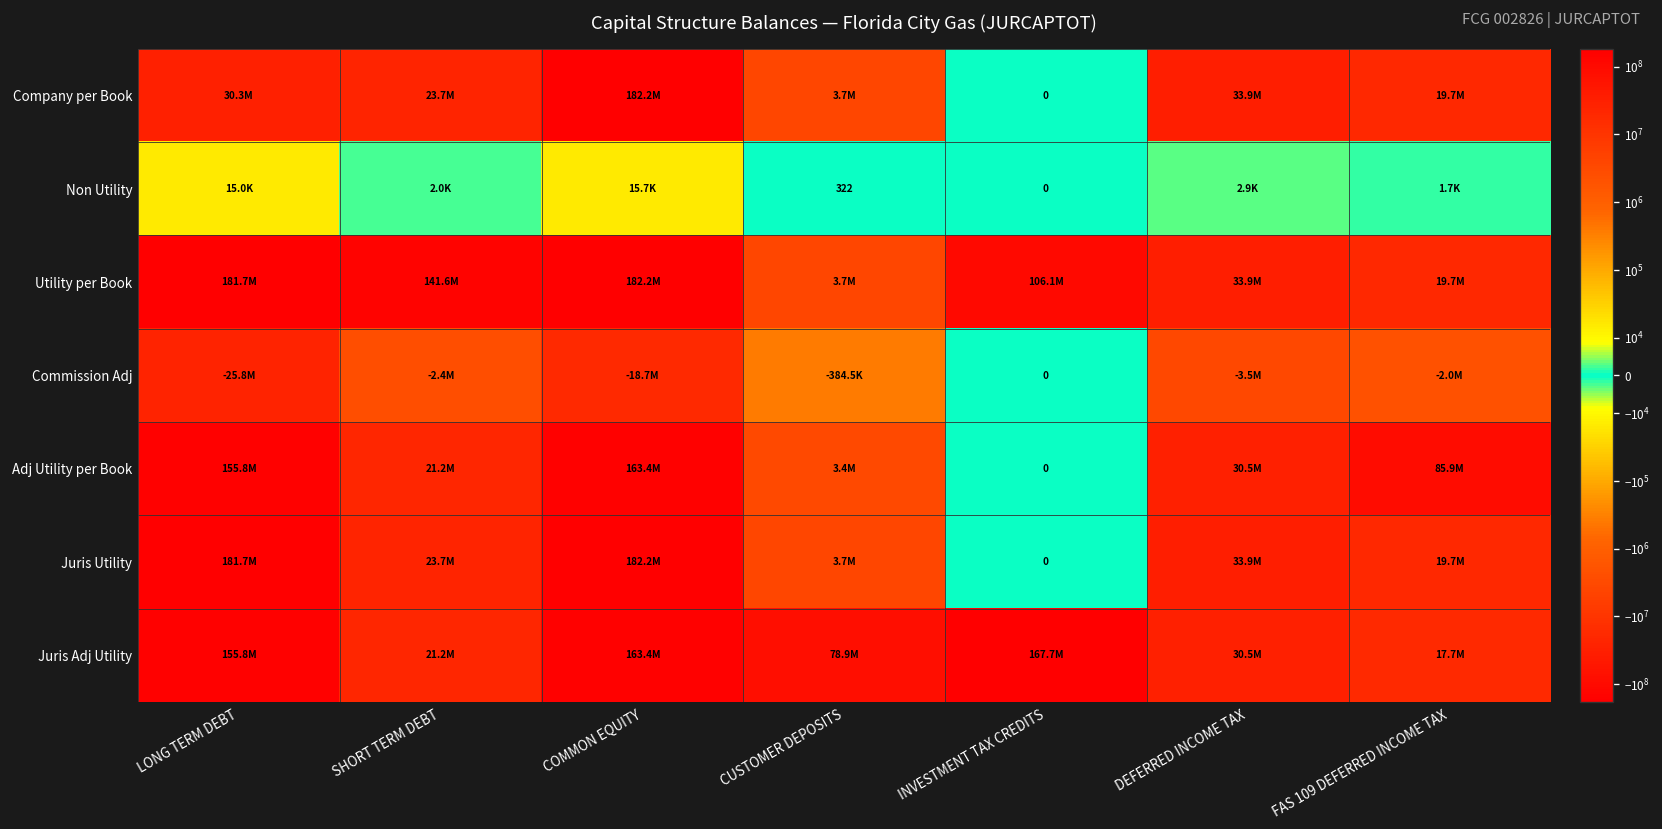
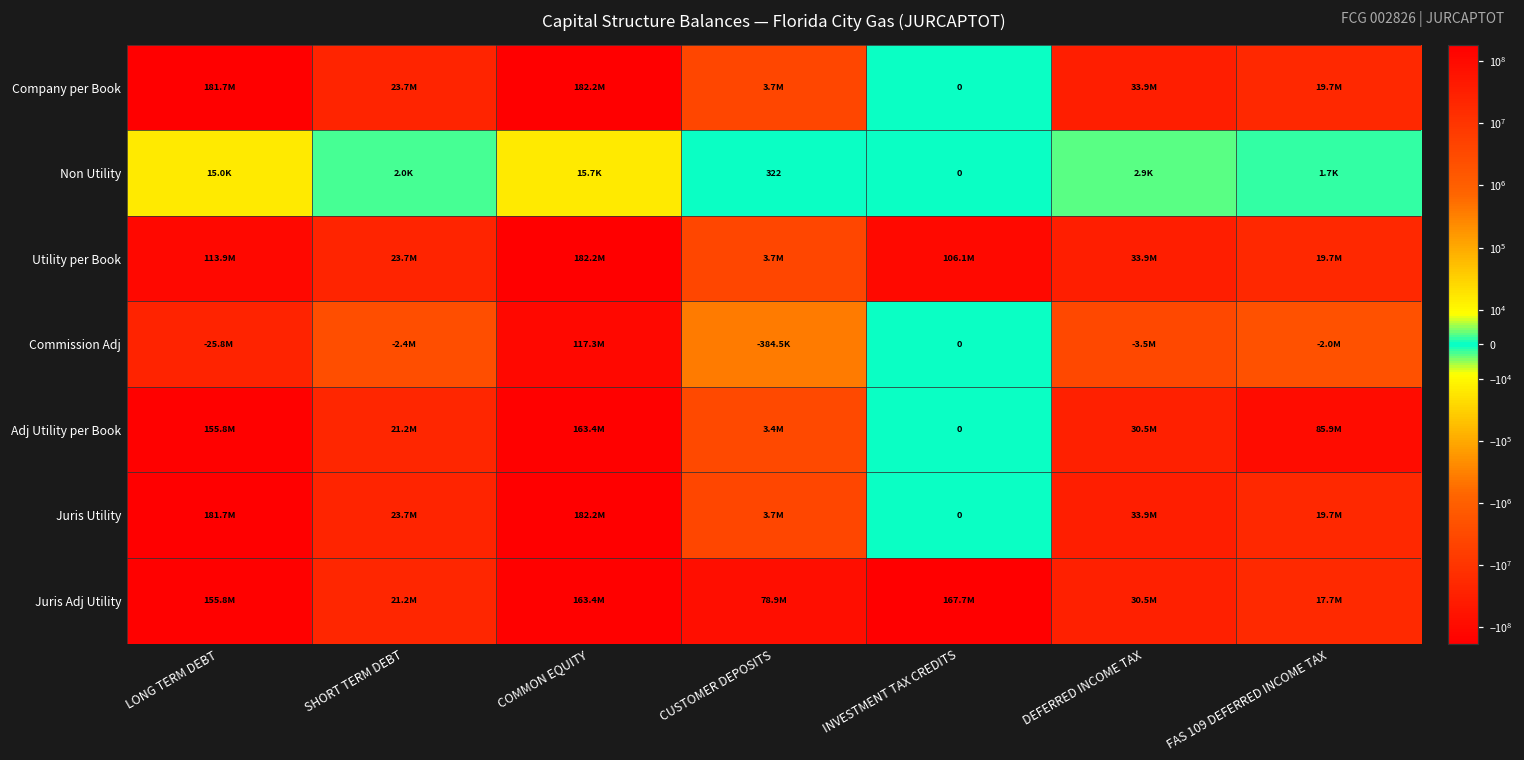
  {
    "Company per Book": {
-     "LONG TERM DEBT": "30.3M",
+     "LONG TERM DEBT": "181.7M",
      "SHORT TERM DEBT": "23.7M",
      "COMMON EQUITY": "182.2M",
      "CUSTOMER DEPOSITS": "3.7M",
      "INVESTMENT TAX CREDITS": "0",
      "DEFERRED INCOME TAX": "33.9M",
      "FAS 109 DEFERRED INCOME TAX": "19.7M"
    },
    "Non Utility": {
      "LONG TERM DEBT": "15.0K",
      "SHORT TERM DEBT": "2.0K",
      "COMMON EQUITY": "15.7K",
      "CUSTOMER DEPOSITS": "322",
      "INVESTMENT TAX CREDITS": "0",
      "DEFERRED INCOME TAX": "2.9K",
      "FAS 109 DEFERRED INCOME TAX": "1.7K"
    },
    "Utility per Book": {
-     "LONG TERM DEBT": "181.7M",
-     "SHORT TERM DEBT": "141.6M",
+     "LONG TERM DEBT": "113.9M",
+     "SHORT TERM DEBT": "23.7M",
      "COMMON EQUITY": "182.2M",
      "CUSTOMER DEPOSITS": "3.7M",
      "INVESTMENT TAX CREDITS": "106.1M",
      "DEFERRED INCOME TAX": "33.9M",
      "FAS 109 DEFERRED INCOME TAX": "19.7M"
    },
    "Commission Adj": {
      "LONG TERM DEBT": "-25.8M",
      "SHORT TERM DEBT": "-2.4M",
-     "COMMON EQUITY": "-18.7M",
+     "COMMON EQUITY": "117.3M",
      "CUSTOMER DEPOSITS": "-384.5K",
      "INVESTMENT TAX CREDITS": "0",
      "DEFERRED INCOME TAX": "-3.5M",
      "FAS 109 DEFERRED INCOME TAX": "-2.0M"
    },
    "Adj Utility per Book": {
      "LONG TERM DEBT": "155.8M",
      "SHORT TERM DEBT": "21.2M",
      "COMMON EQUITY": "163.4M",
      "CUSTOMER DEPOSITS": "3.4M",
      "INVESTMENT TAX CREDITS": "0",
      "DEFERRED INCOME TAX": "30.5M",
      "FAS 109 DEFERRED INCOME TAX": "85.9M"
    },
    "Juris Utility": {
      "LONG TERM DEBT": "181.7M",
      "SHORT TERM DEBT": "23.7M",
      "COMMON EQUITY": "182.2M",
      "CUSTOMER DEPOSITS": "3.7M",
      "INVESTMENT TAX CREDITS": "0",
      "DEFERRED INCOME TAX": "33.9M",
      "FAS 109 DEFERRED INCOME TAX": "19.7M"
    },
    "Juris Adj Utility": {
      "LONG TERM DEBT": "155.8M",
      "SHORT TERM DEBT": "21.2M",
      "COMMON EQUITY": "163.4M",
      "CUSTOMER DEPOSITS": "78.9M",
      "INVESTMENT TAX CREDITS": "167.7M",
      "DEFERRED INCOME TAX": "30.5M",
      "FAS 109 DEFERRED INCOME TAX": "17.7M"
    }
  }
